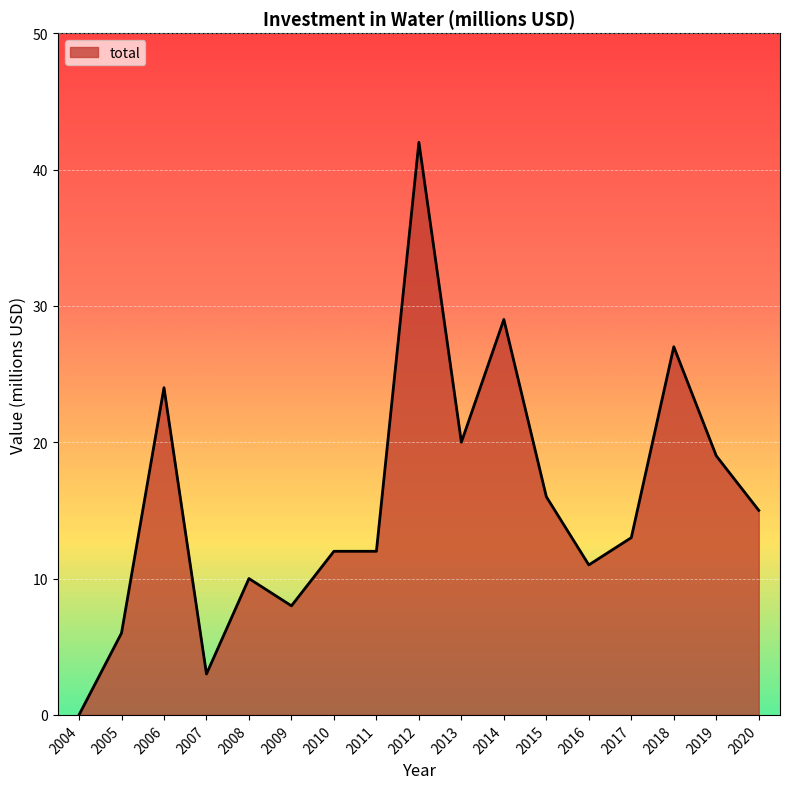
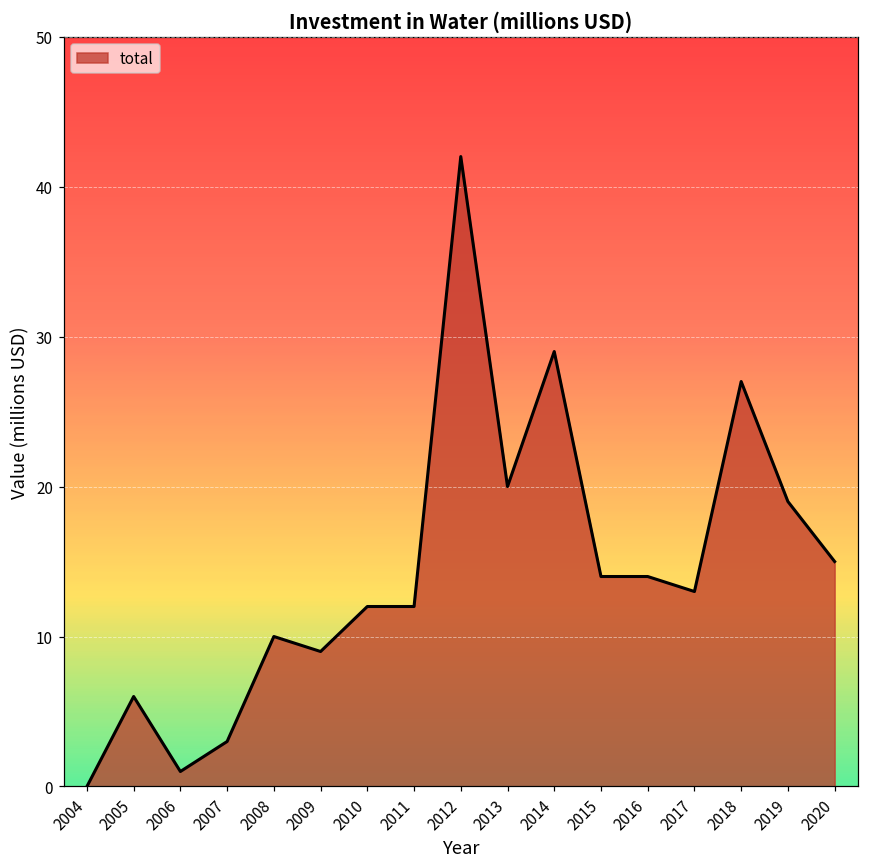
  {
    "2004": 0,
    "2005": 6,
-   "2006": 24,
+   "2006": 1,
    "2007": 3,
    "2008": 10,
-   "2009": 8,
+   "2009": 9,
    "2010": 12,
    "2011": 12,
    "2012": 42,
    "2013": 20,
    "2014": 29,
-   "2015": 16,
-   "2016": 11,
+   "2015": 14,
+   "2016": 14,
    "2017": 13,
    "2018": 27,
    "2019": 19,
    "2020": 15
  }
